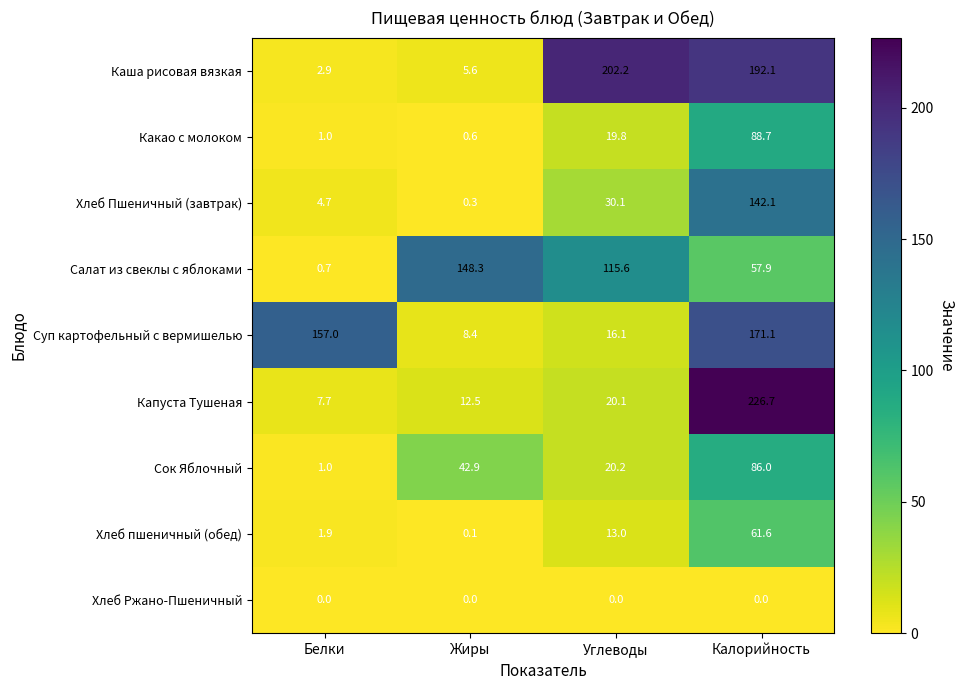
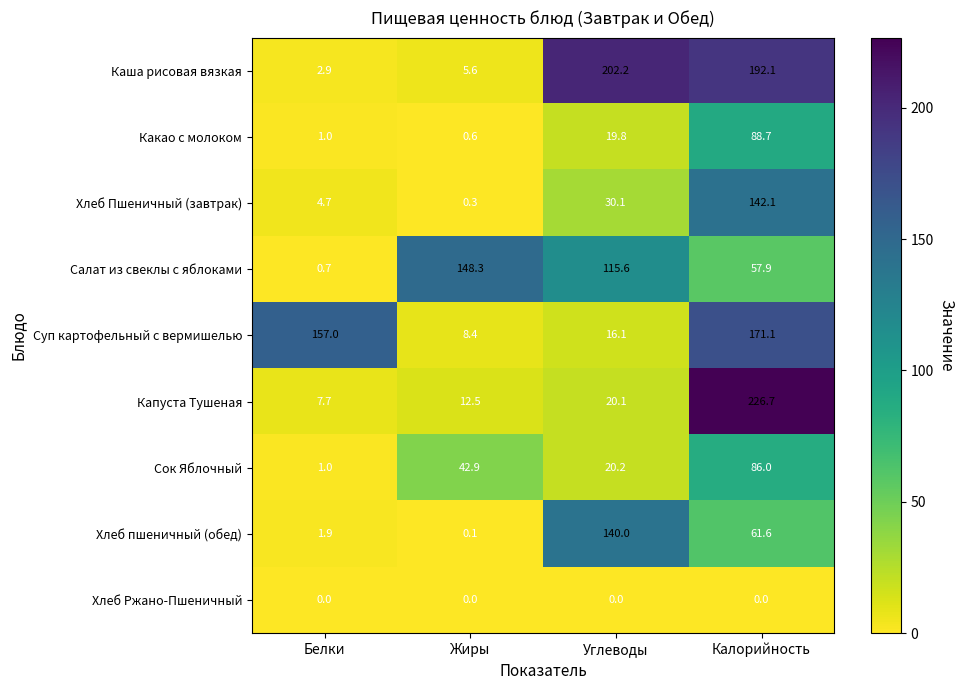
  {
    "Каша рисовая вязкая": {
      "Белки": 2.9,
      "Жиры": 5.6,
      "Углеводы": 202.2,
      "Калорийность": 192.1
    },
    "Какао с молоком": {
      "Белки": 1.0,
      "Жиры": 0.6,
      "Углеводы": 19.8,
      "Калорийность": 88.7
    },
    "Хлеб Пшеничный (завтрак)": {
      "Белки": 4.7,
      "Жиры": 0.3,
      "Углеводы": 30.1,
      "Калорийность": 142.1
    },
    "Салат из свеклы с яблоками": {
      "Белки": 0.7,
      "Жиры": 148.3,
      "Углеводы": 115.6,
      "Калорийность": 57.9
    },
    "Суп картофельный с вермишелью": {
      "Белки": 157.0,
      "Жиры": 8.4,
      "Углеводы": 16.1,
      "Калорийность": 171.1
    },
    "Капуста Тушеная": {
      "Белки": 7.7,
      "Жиры": 12.5,
      "Углеводы": 20.1,
      "Калорийность": 226.7
    },
    "Сок Яблочный": {
      "Белки": 1.0,
      "Жиры": 42.9,
      "Углеводы": 20.2,
      "Калорийность": 86.0
    },
    "Хлеб пшеничный (обед)": {
      "Белки": 1.9,
      "Жиры": 0.1,
-     "Углеводы": 13.0,
+     "Углеводы": 140.0,
      "Калорийность": 61.6
    },
    "Хлеб Ржано-Пшеничный": {
      "Белки": 0.0,
      "Жиры": 0.0,
      "Углеводы": 0.0,
      "Калорийность": 0.0
    }
  }
